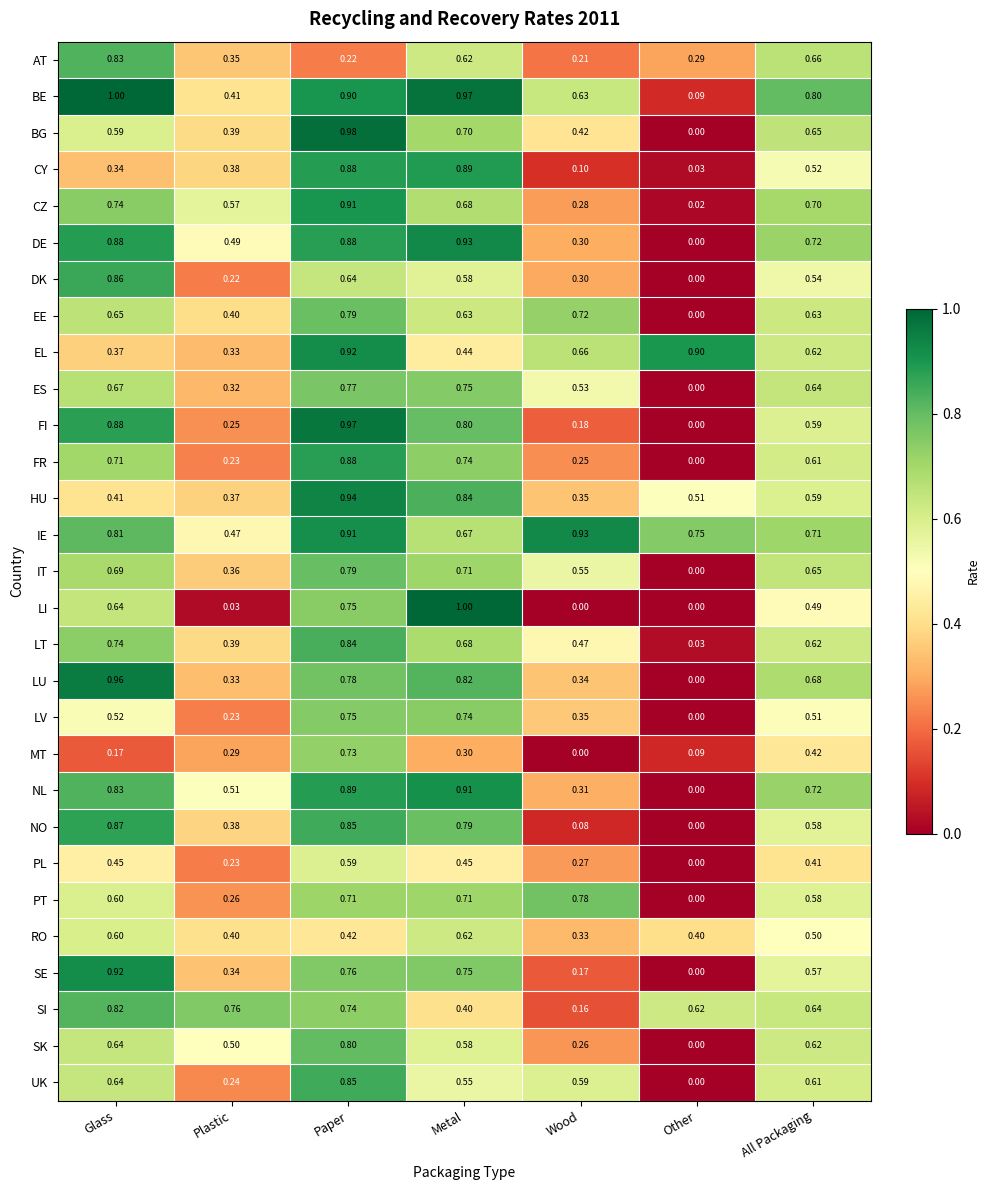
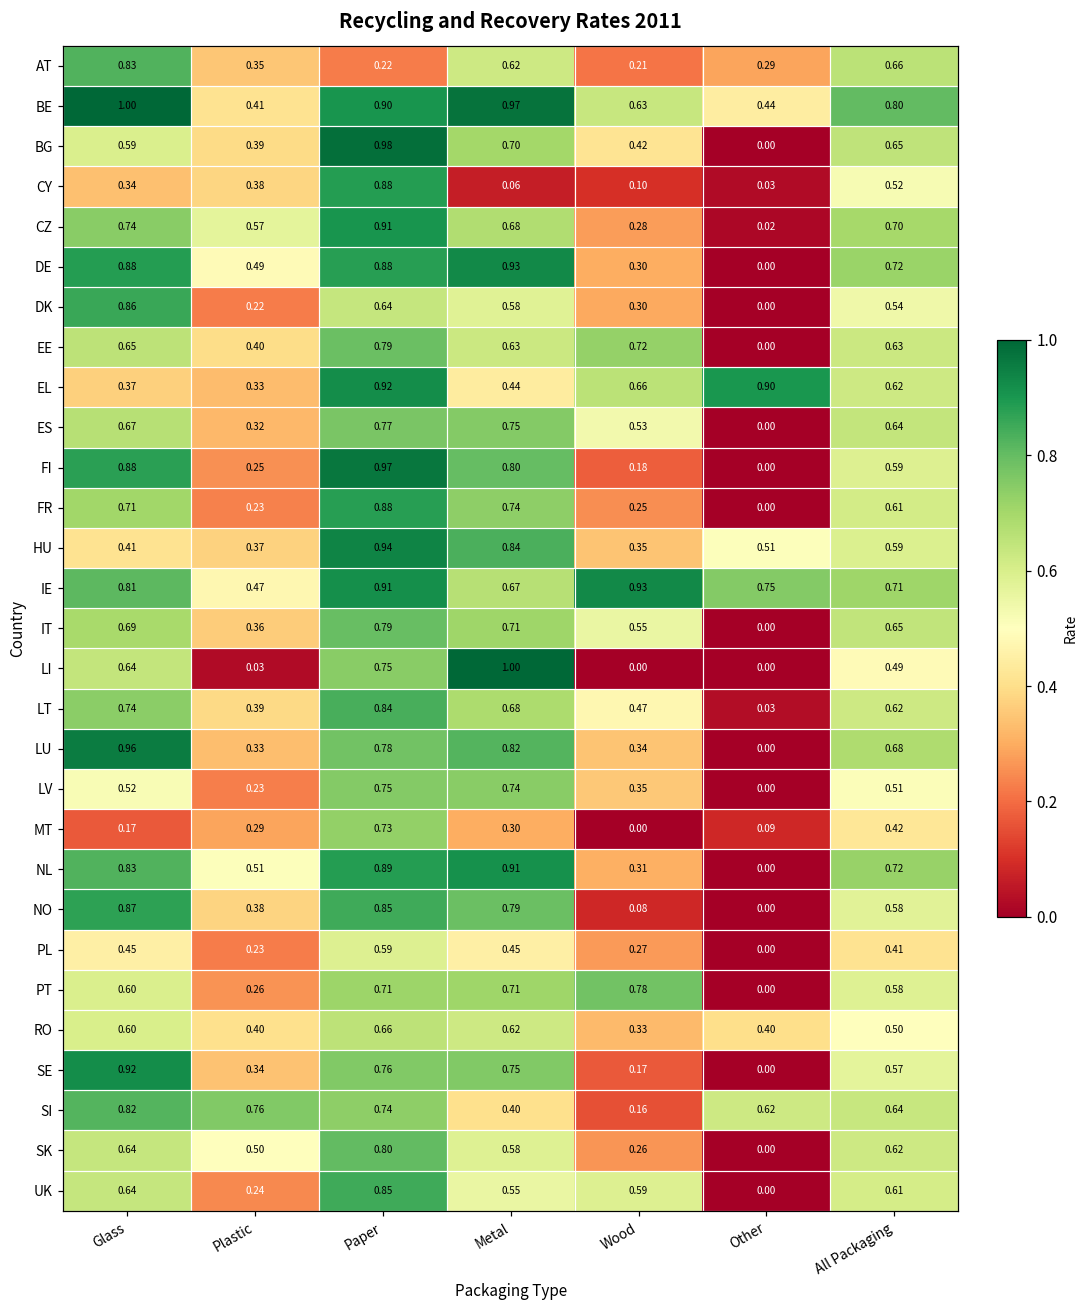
  {
    "BE": {
      "Glass": 1.00,
      "Plastic": 0.41,
      "Paper": 0.90,
      "Metal": 0.97,
      "Wood": 0.63,
-     "Other": 0.09,
+     "Other": 0.44,
      "All Packaging": 0.80
    },
    "CY": {
      "Glass": 0.34,
      "Plastic": 0.38,
      "Paper": 0.88,
-     "Metal": 0.89,
+     "Metal": 0.06,
      "Wood": 0.10,
      "Other": 0.03,
      "All Packaging": 0.52
    },
    "RO": {
      "Glass": 0.60,
      "Plastic": 0.40,
-     "Paper": 0.42,
+     "Paper": 0.66,
      "Metal": 0.62,
      "Wood": 0.33,
      "Other": 0.40,
      "All Packaging": 0.50
    }
  }
